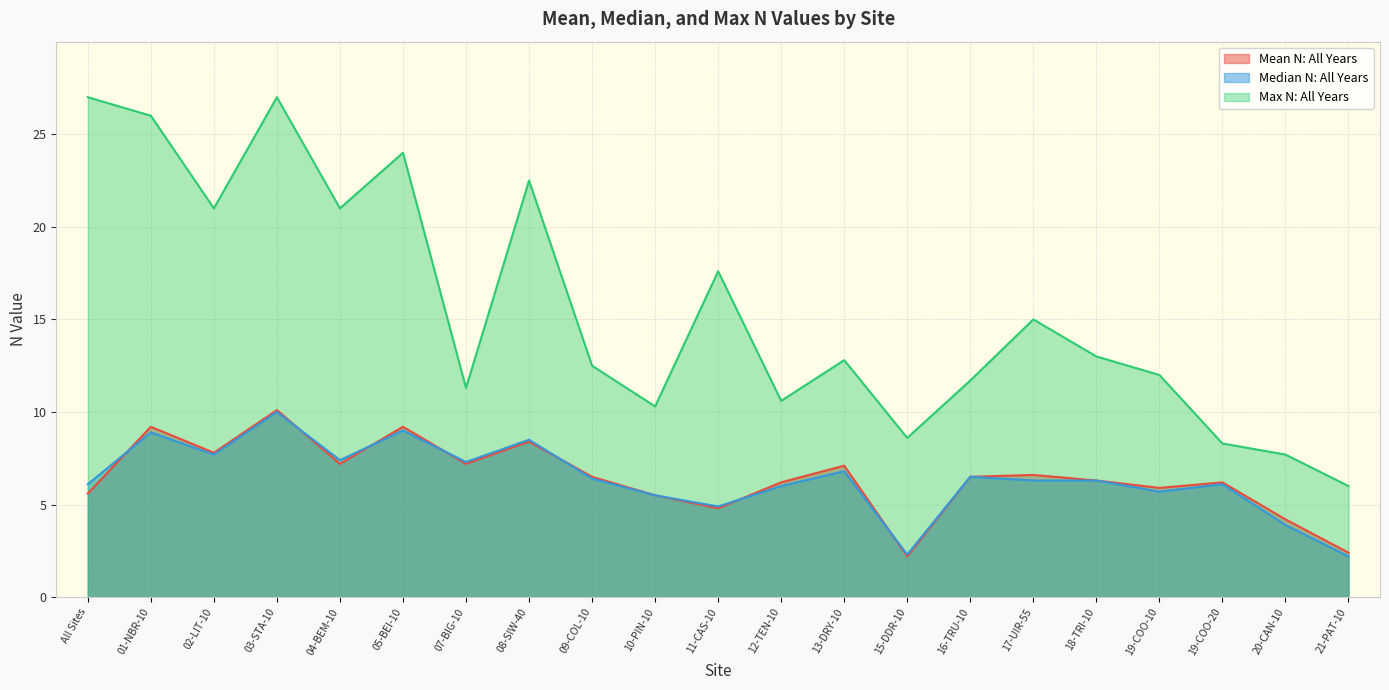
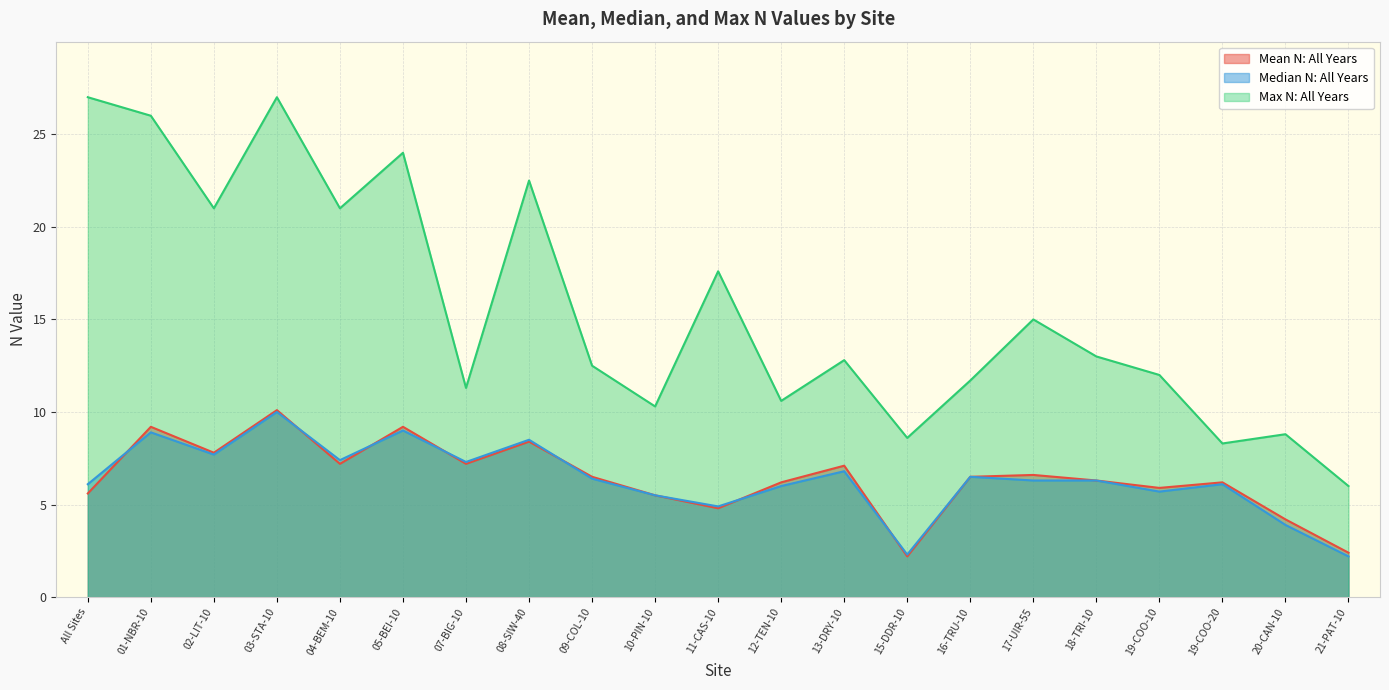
  {
    "Mean N: All Years": {
      "All Sites": 5.6,
      "01-NBR-10": 9.2,
      "04-BEM-10": 7.2,
      "05-BEI-10": 9.2,
      "12-TEN-10": 6.2,
      "13-DRY-10": 7.1,
      "17-UIR-55": 6.6,
      "19-COO-10": 5.9,
      "20-CAN-10": 4.2,
      "21-PAT-10": 2.4
    },
    "Median N: All Years": {
      "All Sites": 6.1,
      "01-NBR-10": 8.9,
      "04-BEM-10": 7.4,
      "05-BEI-10": 9.0,
      "12-TEN-10": 6.0,
      "13-DRY-10": 6.8,
      "17-UIR-55": 6.3,
      "19-COO-10": 5.7,
      "20-CAN-10": 3.9,
      "21-PAT-10": 2.2
    },
    "Max N: All Years": {
      "All Sites": 27.0,
      "01-NBR-10": 26.0,
      "02-LIT-10": 21.0,
      "03-STA-10": 27.0,
      "04-BEM-10": 21.0,
      "05-BEI-10": 24.0,
      "07-BIG-10": 11.3,
      "08-SIW-40": 22.5,
      "09-COL-10": 12.5,
      "10-PIN-10": 10.3,
      "11-CAS-10": 17.6,
      "12-TEN-10": 10.6,
      "13-DRY-10": 12.8,
      "15-DDR-10": 8.6,
      "16-TRU-10": 11.7,
      "17-UIR-55": 15.0,
      "18-TRI-10": 13.0,
      "19-COO-10": 12.0,
      "19-COO-20": 8.3,
-     "20-CAN-10": 7.7,
+     "20-CAN-10": 8.8,
      "21-PAT-10": 6.0
    }
  }
